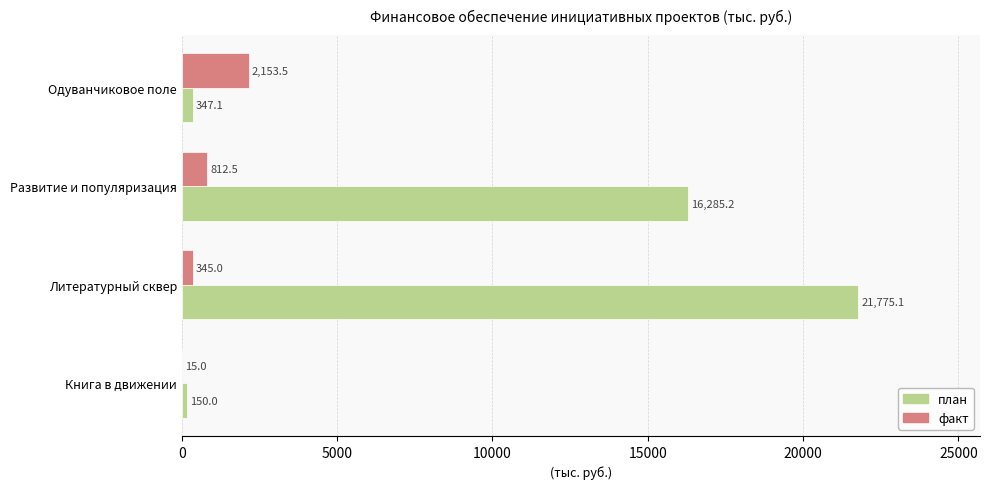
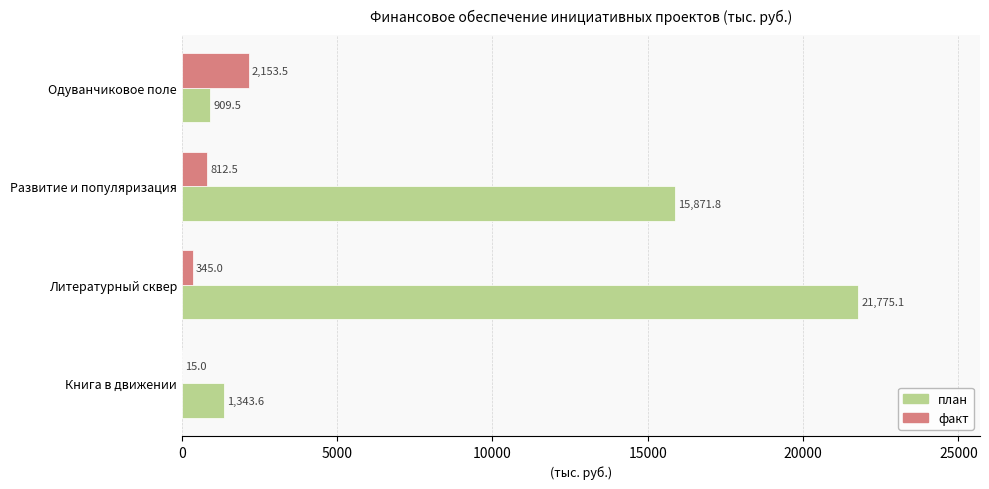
  {
    "план": {
-     "Одуванчиковое поле": "347.1",
-     "Развитие и популяризация": "16,285.2",
+     "Одуванчиковое поле": "909.5",
+     "Развитие и популяризация": "15,871.8",
      "Литературный сквер": "21,775.1",
-     "Книга в движении": "150.0"
+     "Книга в движении": "1,343.6"
    },
    "факт": {
      "Одуванчиковое поле": "2,153.5",
      "Развитие и популяризация": "812.5",
      "Литературный сквер": "345.0",
      "Книга в движении": "15.0"
    }
  }
